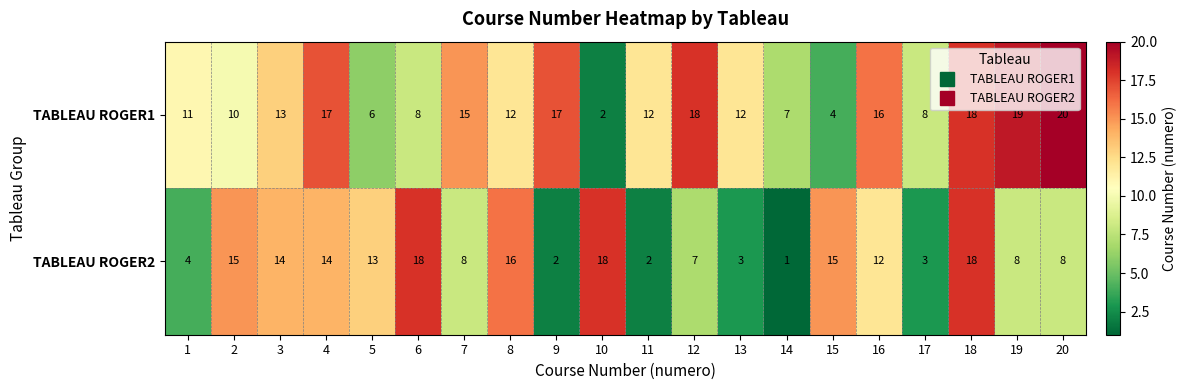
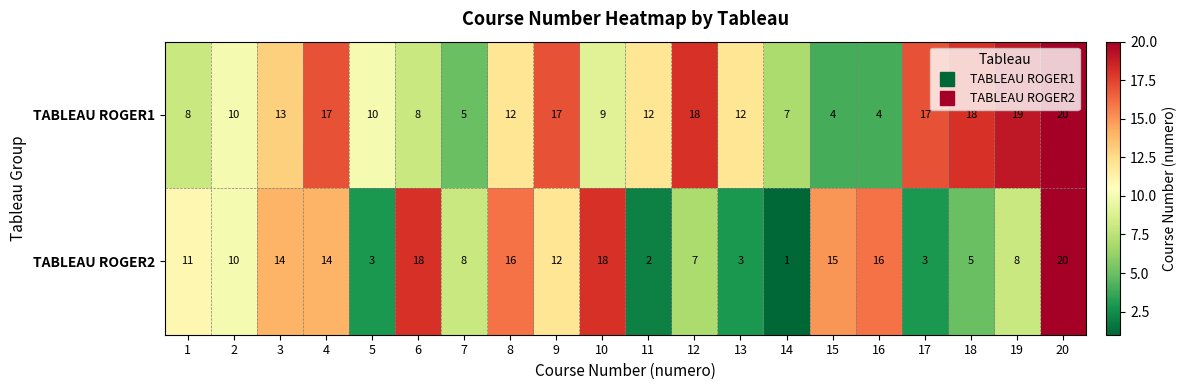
  {
    "TABLEAU ROGER1": {
-     "1": 11,
+     "1": 8,
      "2": 10,
      "3": 13,
      "4": 17,
-     "5": 6,
+     "5": 10,
      "6": 8,
-     "7": 15,
+     "7": 5,
      "8": 12,
      "9": 17,
-     "10": 2,
+     "10": 9,
      "11": 12,
      "12": 18,
      "13": 12,
      "14": 7,
      "15": 4,
-     "16": 16,
-     "17": 8
+     "16": 4,
+     "17": 17
    },
    "TABLEAU ROGER2": {
-     "1": 4,
-     "2": 15,
+     "1": 11,
+     "2": 10,
      "3": 14,
      "4": 14,
-     "5": 13,
+     "5": 3,
      "6": 18,
      "7": 8,
      "8": 16,
-     "9": 2,
+     "9": 12,
      "10": 18,
      "11": 2,
      "12": 7,
      "13": 3,
      "14": 1,
      "15": 15,
-     "16": 12,
+     "16": 16,
      "17": 3,
-     "18": 18,
+     "18": 5,
      "19": 8,
-     "20": 8
+     "20": 20
    }
  }
